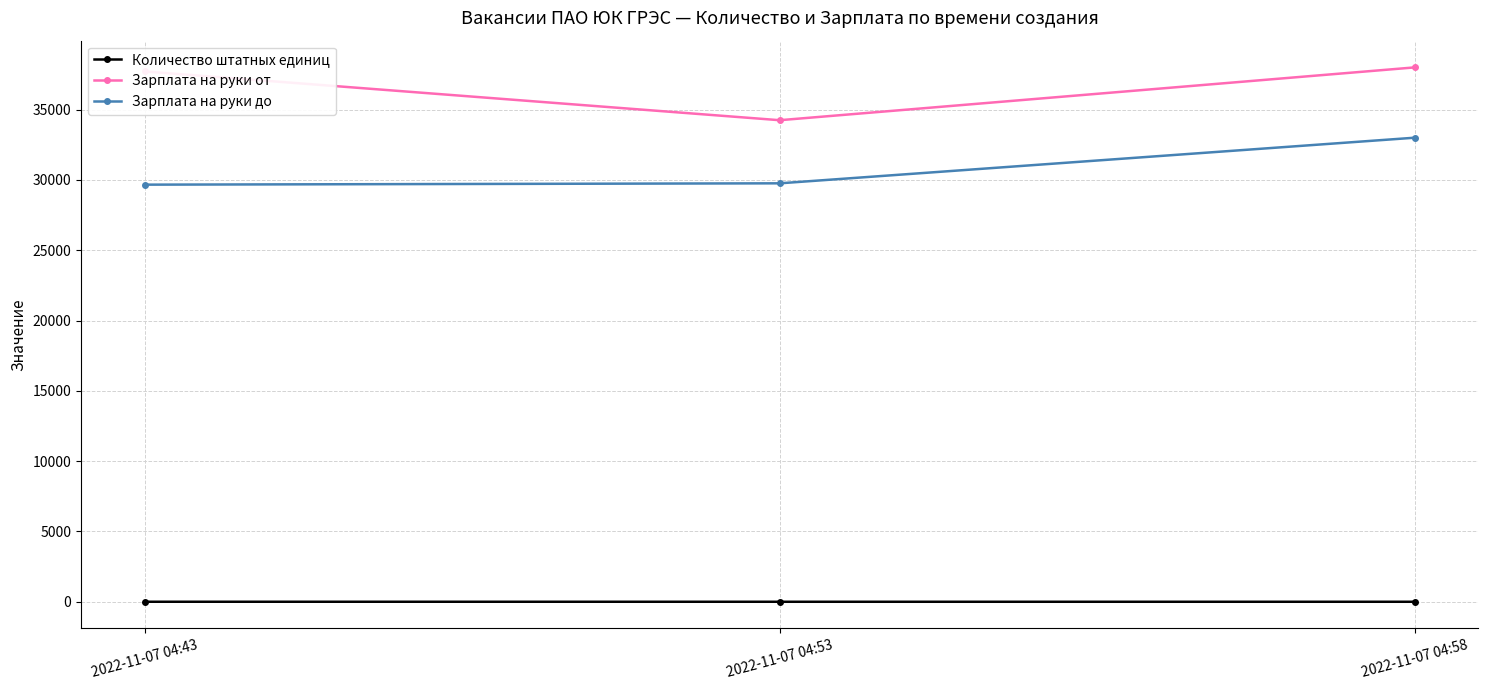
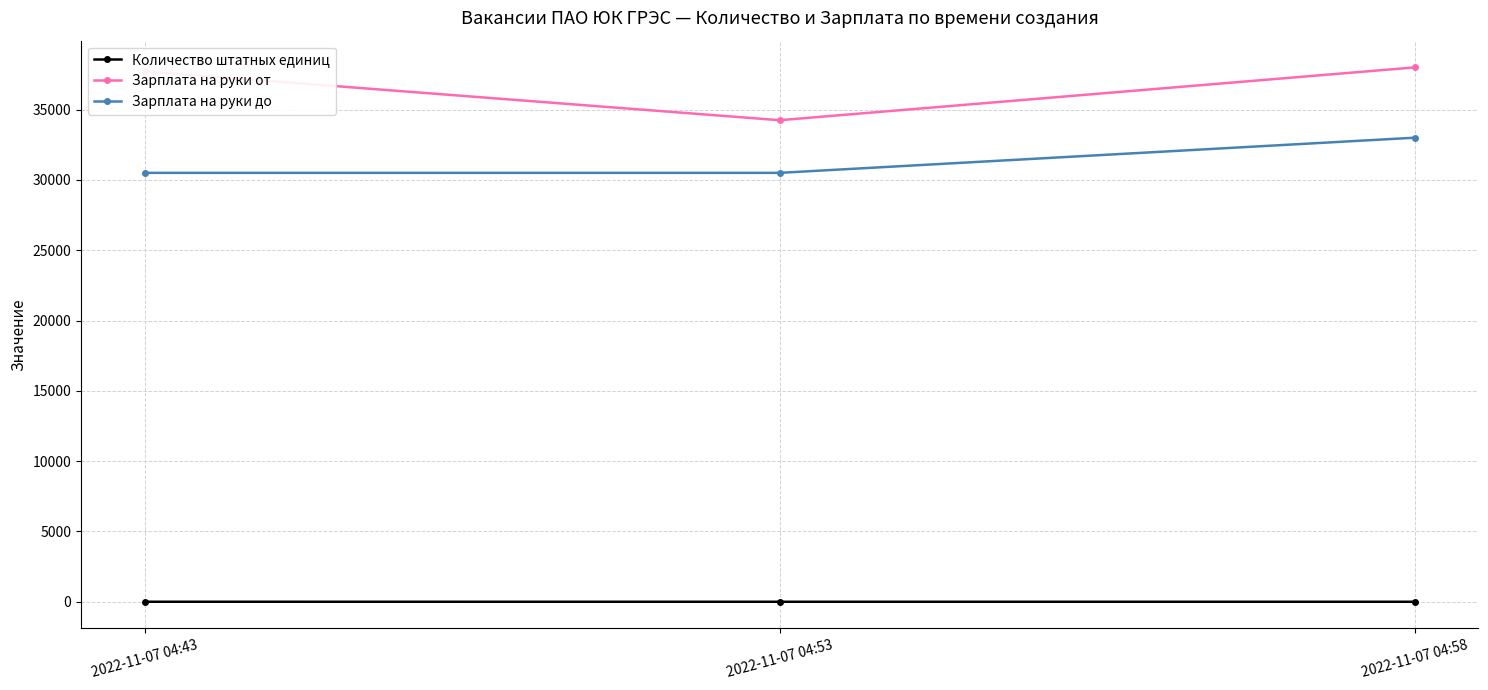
  {
    "Количество штатных единиц": {
      "2022-11-07 04:43": 0,
      "2022-11-07 04:53": 0,
      "2022-11-07 04:58": 0
    },
    "Зарплата на руки от": {
      "2022-11-07 04:53": 34200,
      "2022-11-07 04:58": 38000
    },
    "Зарплата на руки до": {
-     "2022-11-07 04:43": 29700,
-     "2022-11-07 04:53": 29800,
+     "2022-11-07 04:43": 30500,
+     "2022-11-07 04:53": 30500,
      "2022-11-07 04:58": 33000
    }
  }
